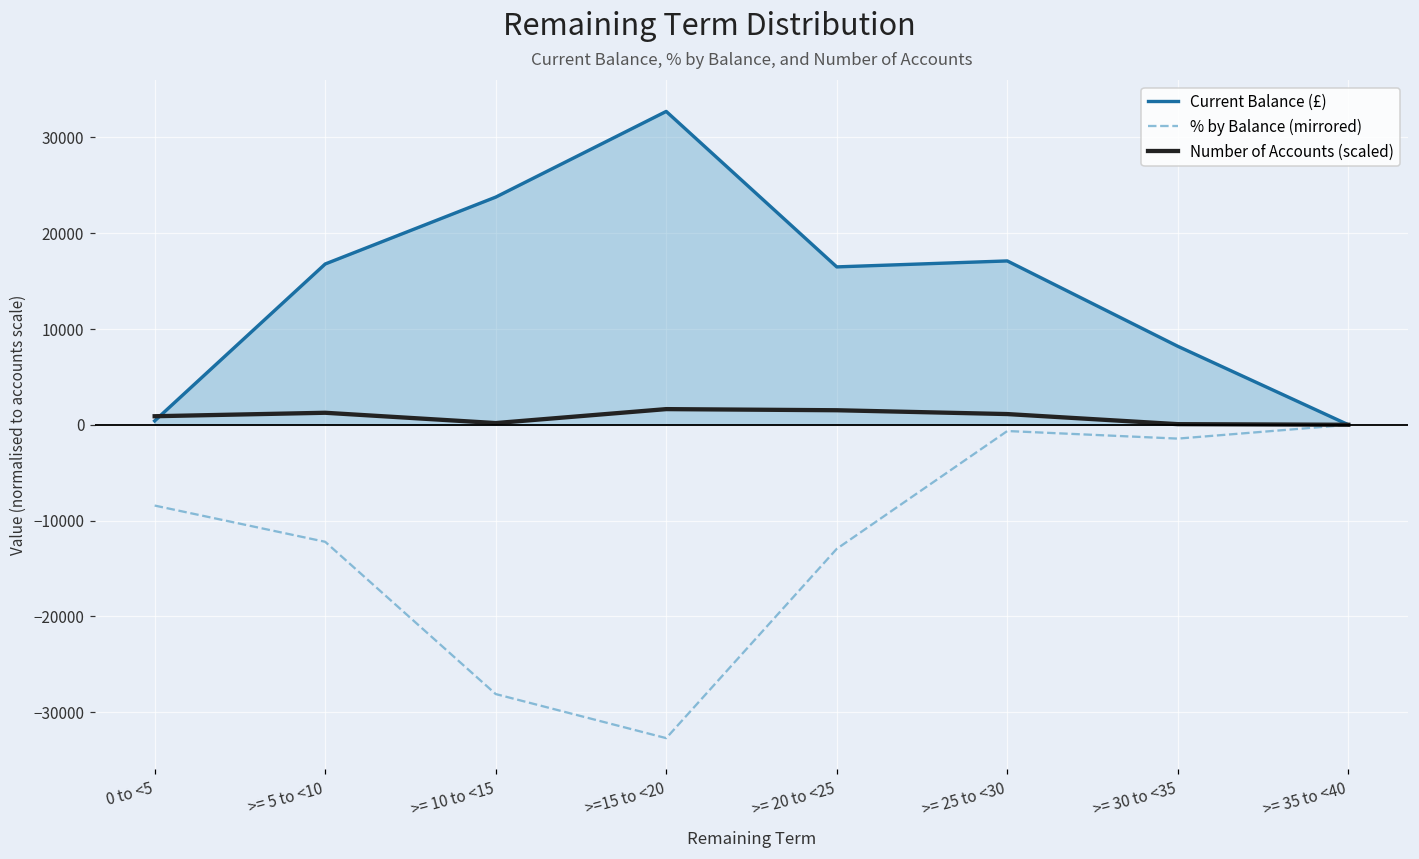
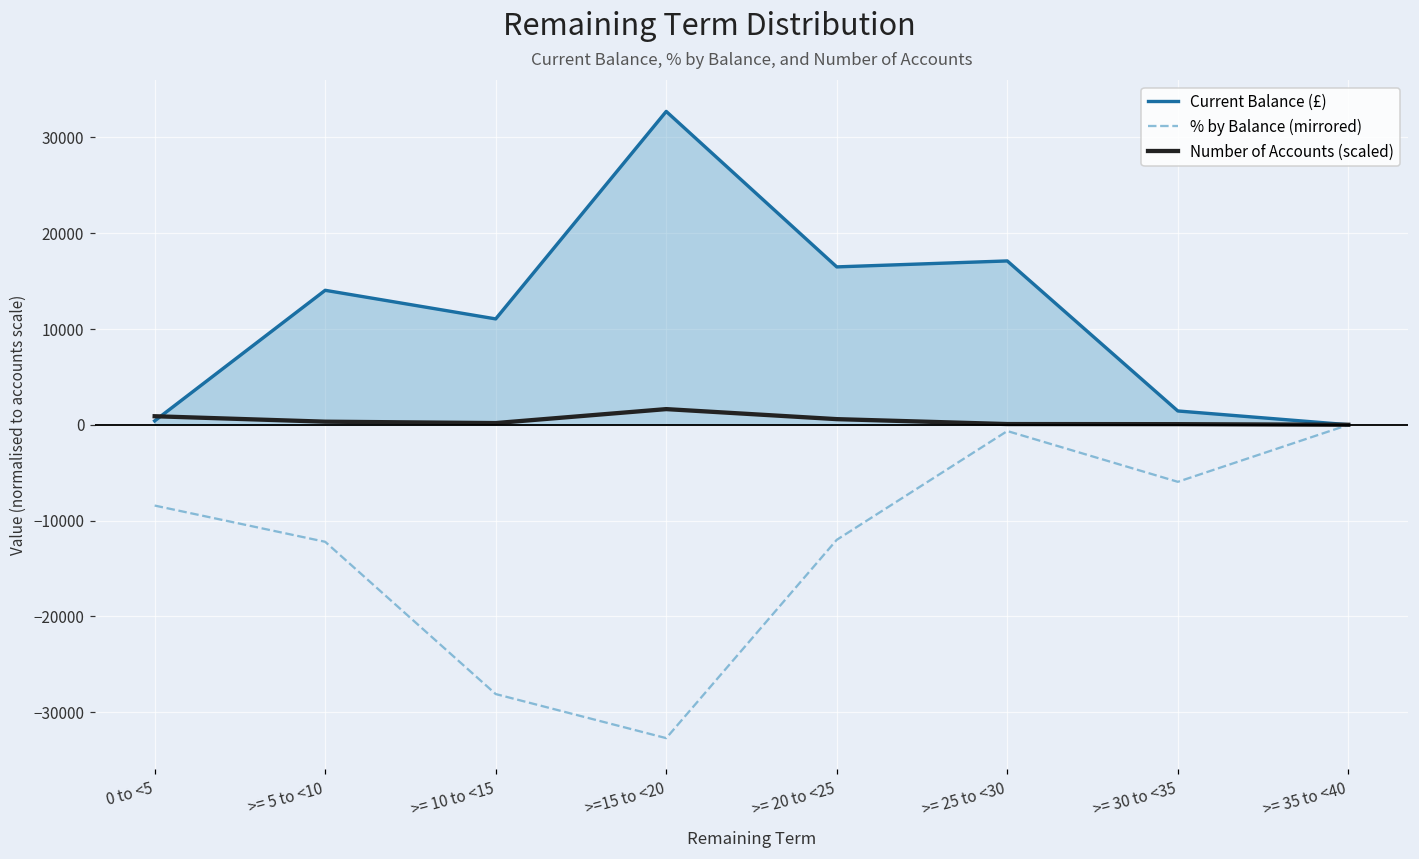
  {
    "Current Balance (£)": {
      "0 to <5": 0,
-     ">= 5 to <10": 17000,
-     ">= 10 to <15": 24000,
+     ">= 5 to <10": 14000,
+     ">= 10 to <15": 11000,
      ">=15 to <20": 33000,
      ">= 20 to <25": 16000,
      ">= 25 to <30": 17000,
-     ">= 30 to <35": 8000
+     ">= 30 to <35": 1000
    },
    "% by Balance (mirrored)": {
      "0 to <5": -8000,
      ">= 5 to <10": -12000,
      ">= 10 to <15": -28000,
      ">=15 to <20": -33000,
-     ">= 20 to <25": -13000,
+     ">= 20 to <25": -12000,
      ">= 25 to <30": -1000,
-     ">= 30 to <35": -1000
+     ">= 30 to <35": -6000
    },
    "Number of Accounts (scaled)": {
      "0 to <5": 1000,
-     ">= 5 to <10": 1000,
+     ">= 5 to <10": 0,
      ">= 10 to <15": 0,
      ">=15 to <20": 2000,
-     ">= 20 to <25": 2000,
-     ">= 25 to <30": 1000,
+     ">= 20 to <25": 1000,
+     ">= 25 to <30": 0,
      ">= 30 to <35": 0
    }
  }
